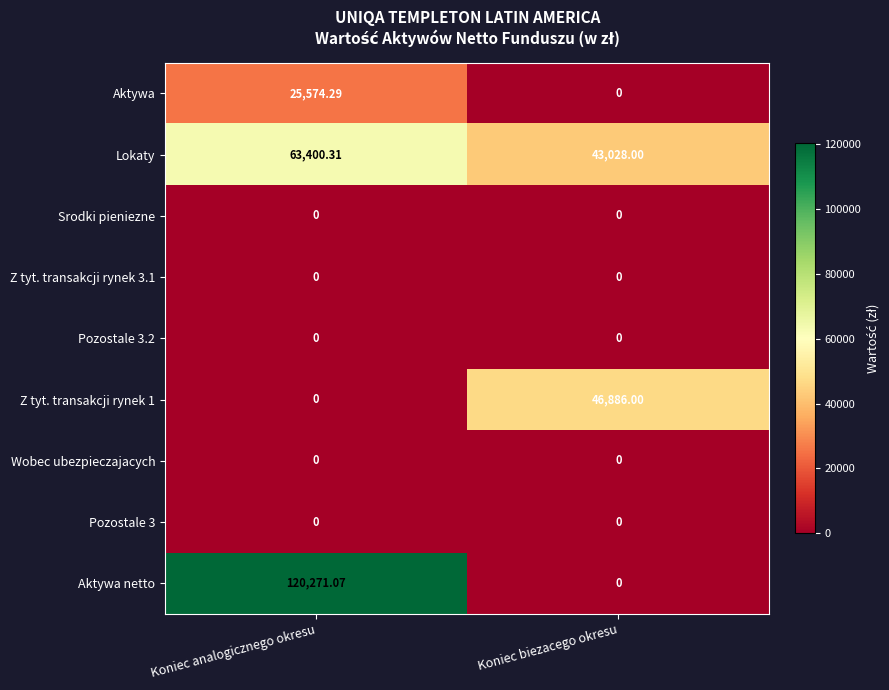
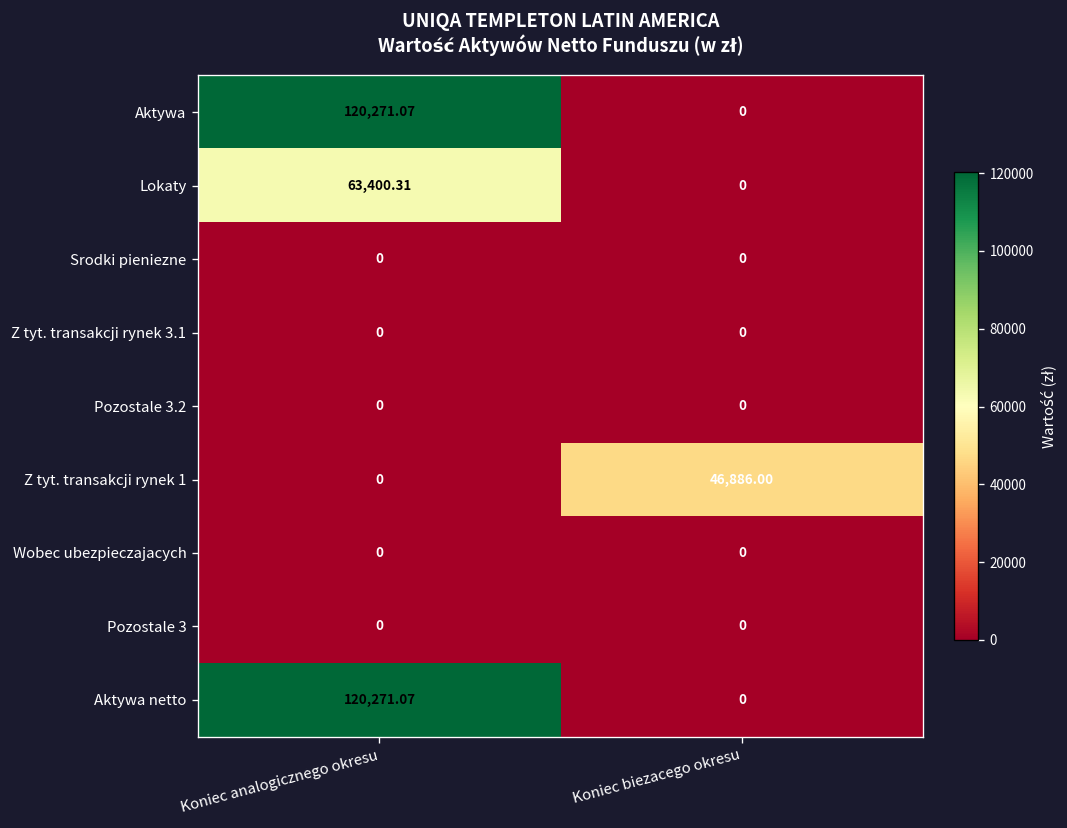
  {
    "Aktywa": {
-     "Koniec analogicznego okresu": "25,574.29",
+     "Koniec analogicznego okresu": "120,271.07",
      "Koniec biezacego okresu": "0"
    },
    "Lokaty": {
      "Koniec analogicznego okresu": "63,400.31",
-     "Koniec biezacego okresu": "43,028.00"
+     "Koniec biezacego okresu": "0"
    },
    "Srodki pieniezne": {
      "Koniec analogicznego okresu": "0",
      "Koniec biezacego okresu": "0"
    },
    "Z tyt. transakcji rynek 3.1": {
      "Koniec analogicznego okresu": "0",
      "Koniec biezacego okresu": "0"
    },
    "Pozostale 3.2": {
      "Koniec analogicznego okresu": "0",
      "Koniec biezacego okresu": "0"
    },
    "Z tyt. transakcji rynek 1": {
      "Koniec analogicznego okresu": "0",
      "Koniec biezacego okresu": "46,886.00"
    },
    "Wobec ubezpieczajacych": {
      "Koniec analogicznego okresu": "0",
      "Koniec biezacego okresu": "0"
    },
    "Pozostale 3": {
      "Koniec analogicznego okresu": "0",
      "Koniec biezacego okresu": "0"
    },
    "Aktywa netto": {
      "Koniec analogicznego okresu": "120,271.07",
      "Koniec biezacego okresu": "0"
    }
  }
